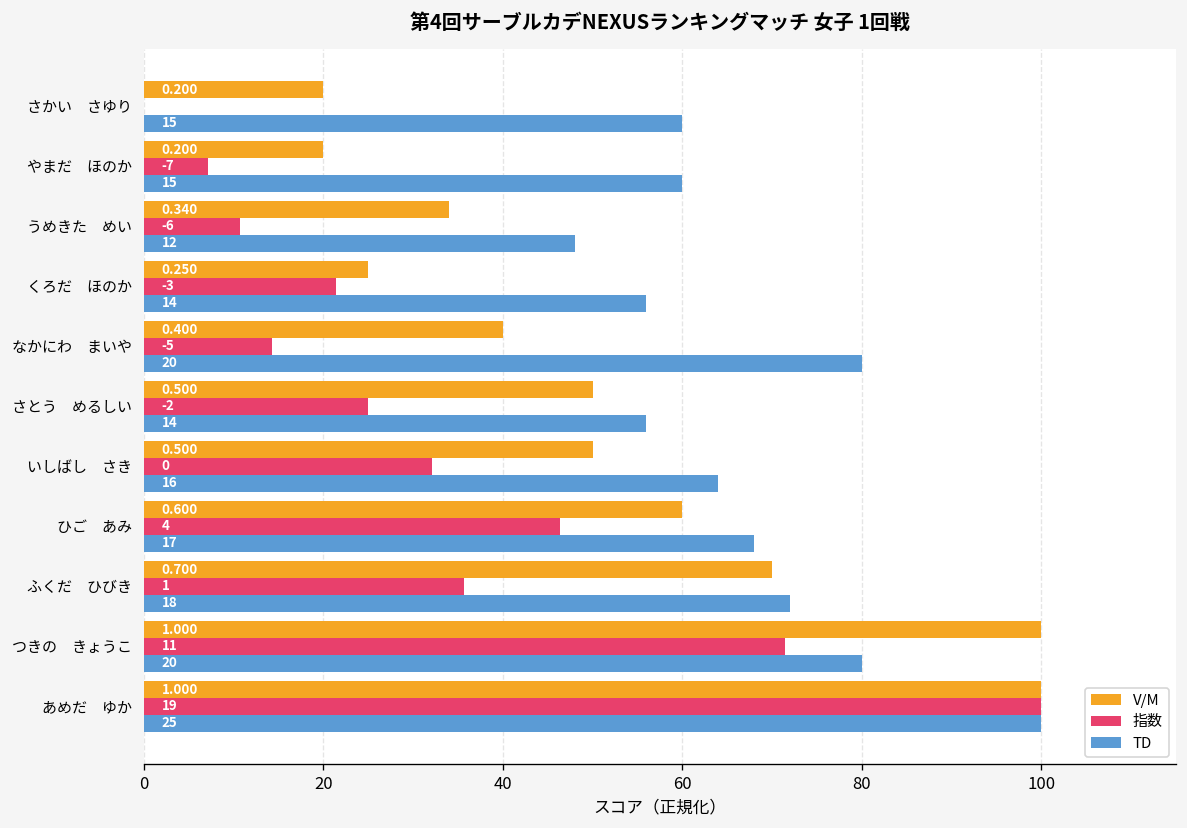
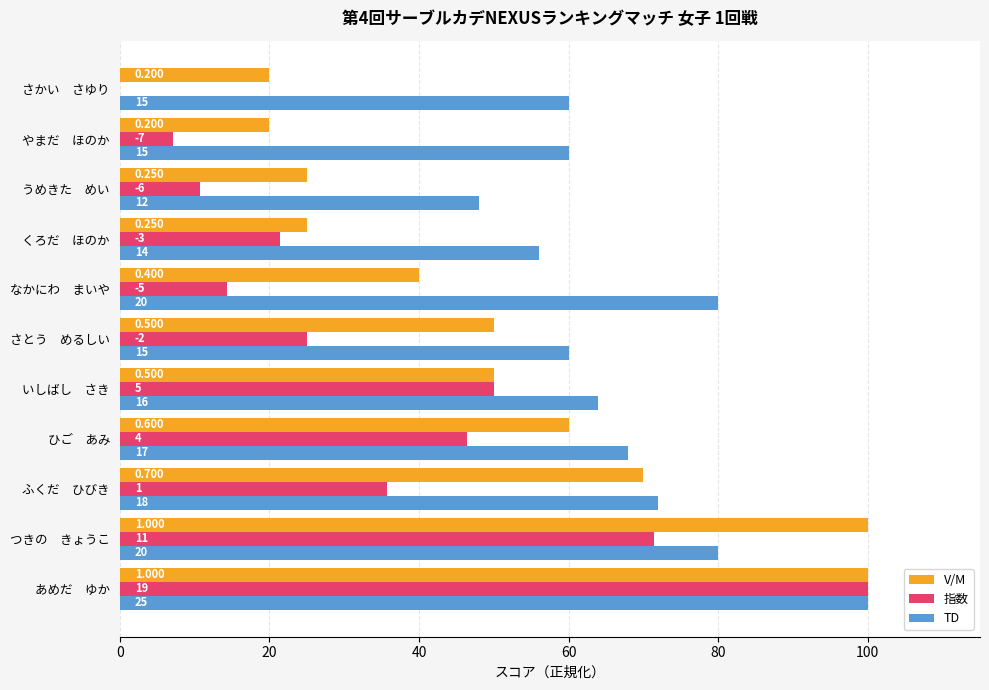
  {
    "V/M": {
-     "うめきた めい": 0.340
+     "うめきた めい": 0.250
    },
    "指数": {
-     "いしばし さき": 0
+     "いしばし さき": 5
    },
    "TD": {
-     "さとう めるしい": 14
+     "さとう めるしい": 15
    }
  }
